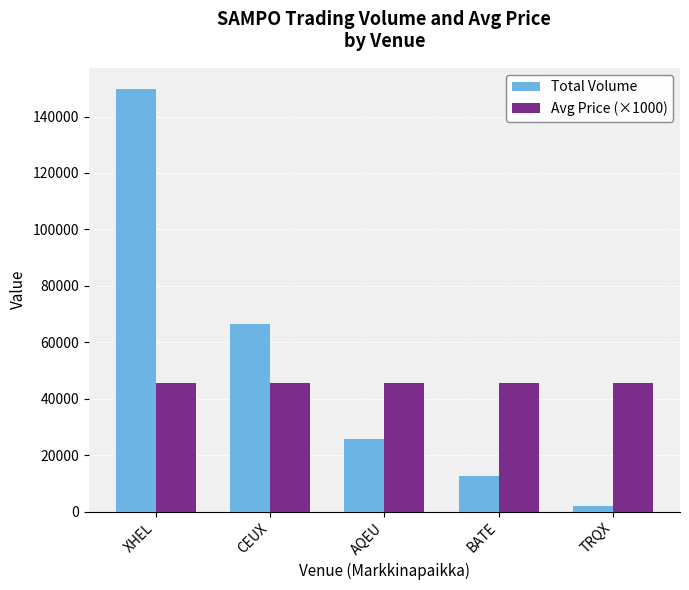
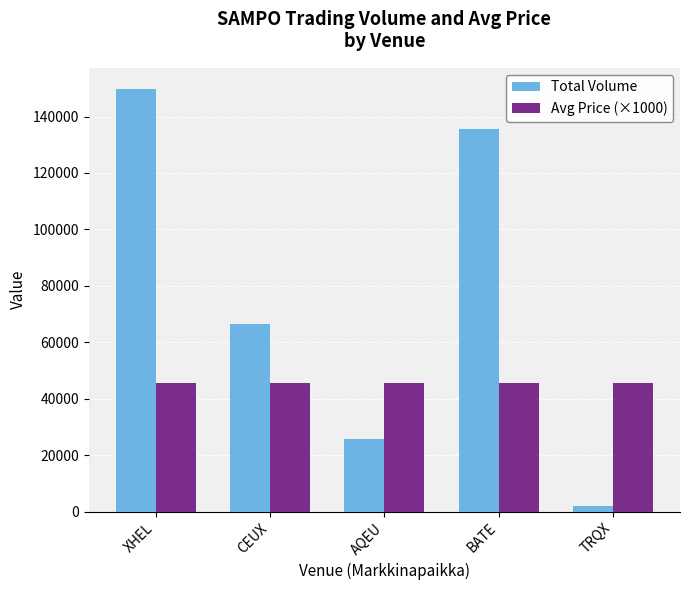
  {
    "Total Volume": {
      "XHEL": 150000,
      "CEUX": 67000,
      "AQEU": 26000,
-     "BATE": 12000,
+     "BATE": 136000,
      "TRQX": 2000
    },
    "Avg Price (×1000)": {
      "XHEL": 46000,
      "CEUX": 46000,
      "AQEU": 46000,
      "BATE": 46000,
      "TRQX": 46000
    }
  }
